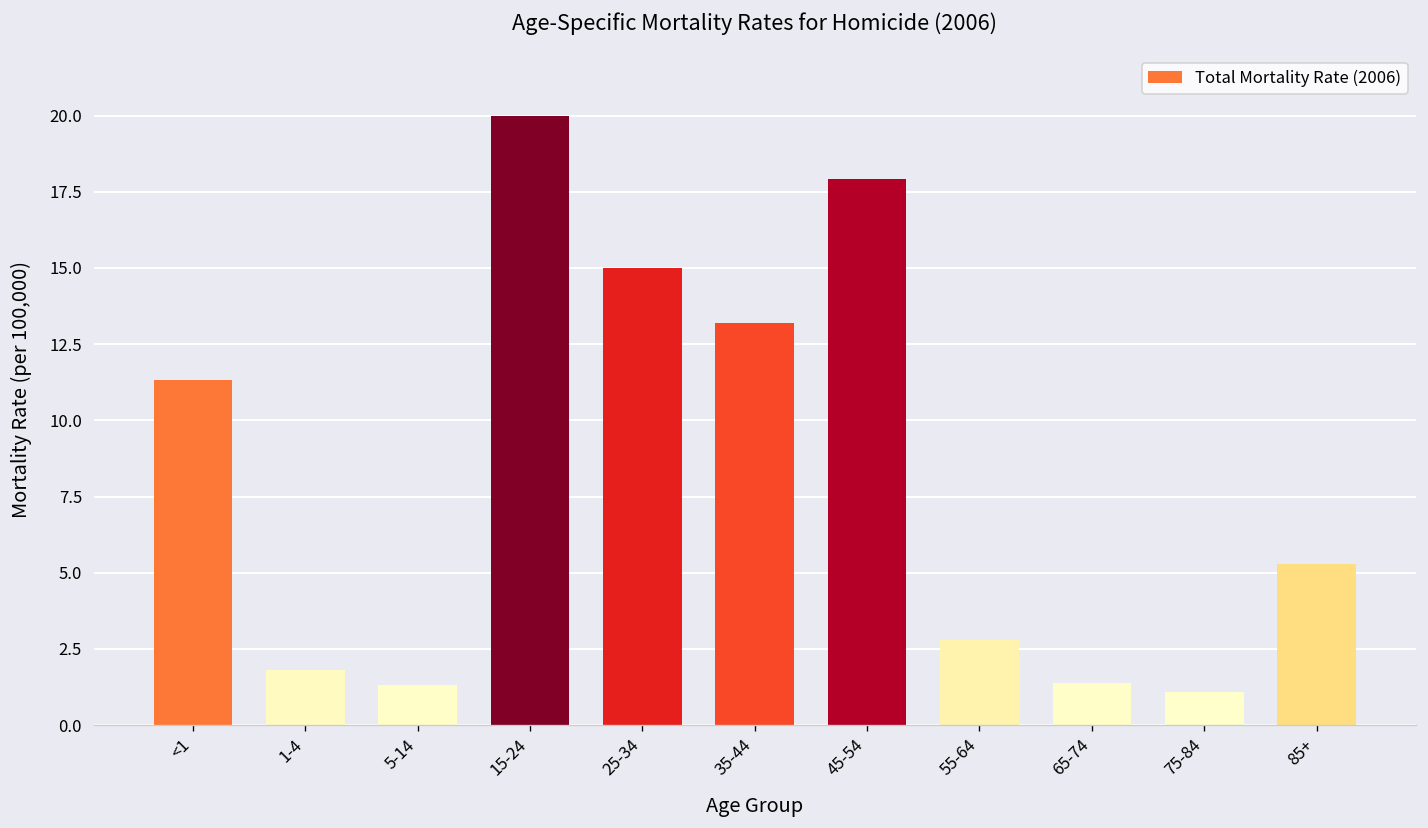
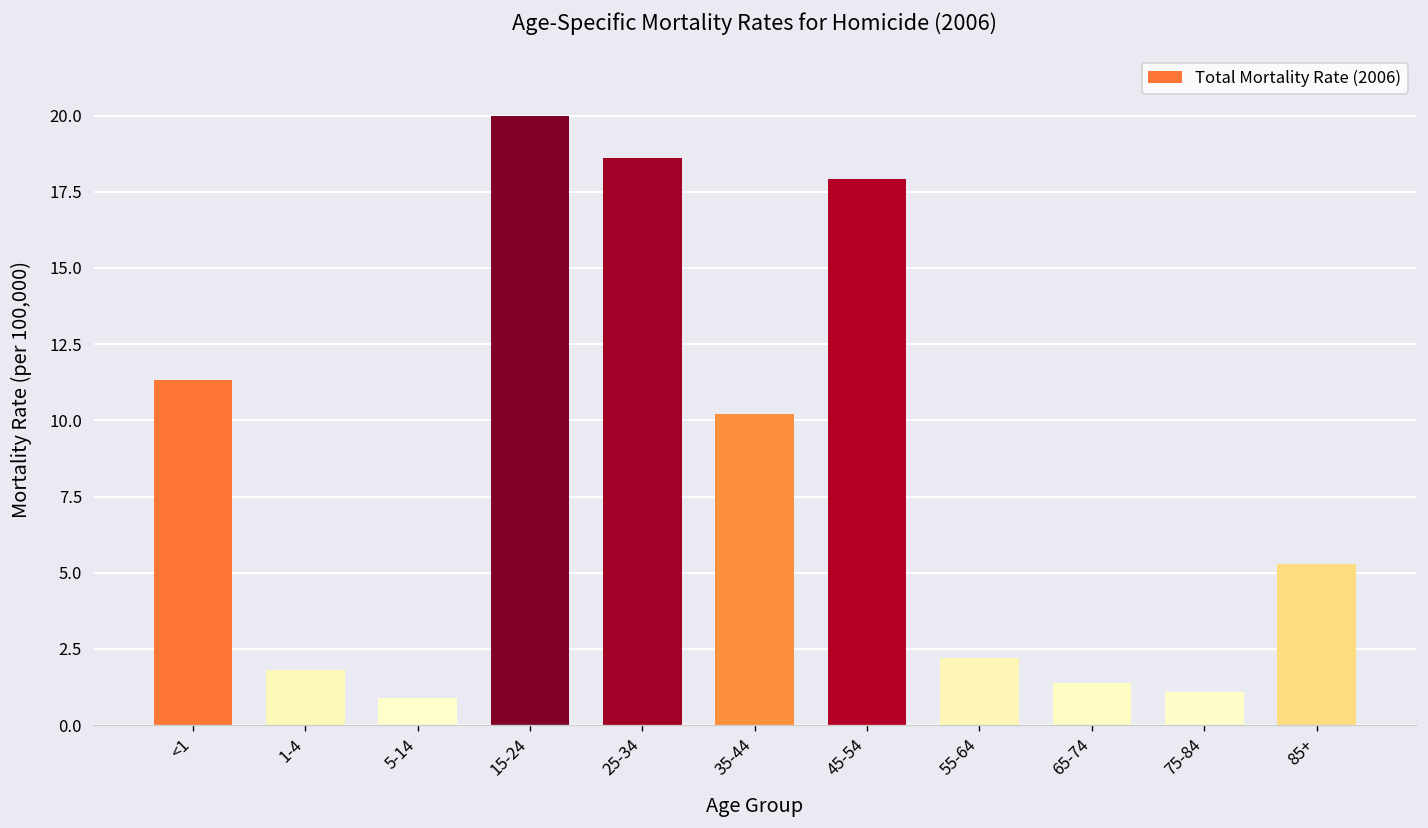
  {
    "<1": 11.3,
    "1-4": 1.8,
-   "5-14": 1.3,
+   "5-14": 0.9,
    "15-24": 20.0,
-   "25-34": 15.0,
-   "35-44": 13.2,
+   "25-34": 18.6,
+   "35-44": 10.2,
    "45-54": 17.9,
-   "55-64": 2.8,
+   "55-64": 2.2,
    "65-74": 1.4,
    "75-84": 1.1,
    "85+": 5.3
  }
